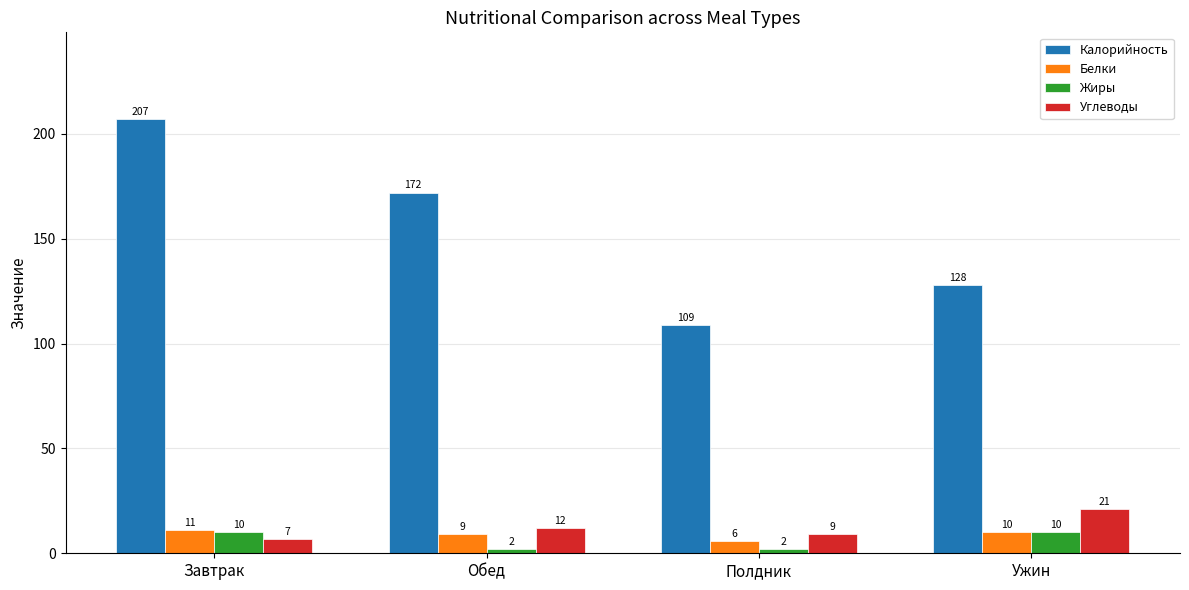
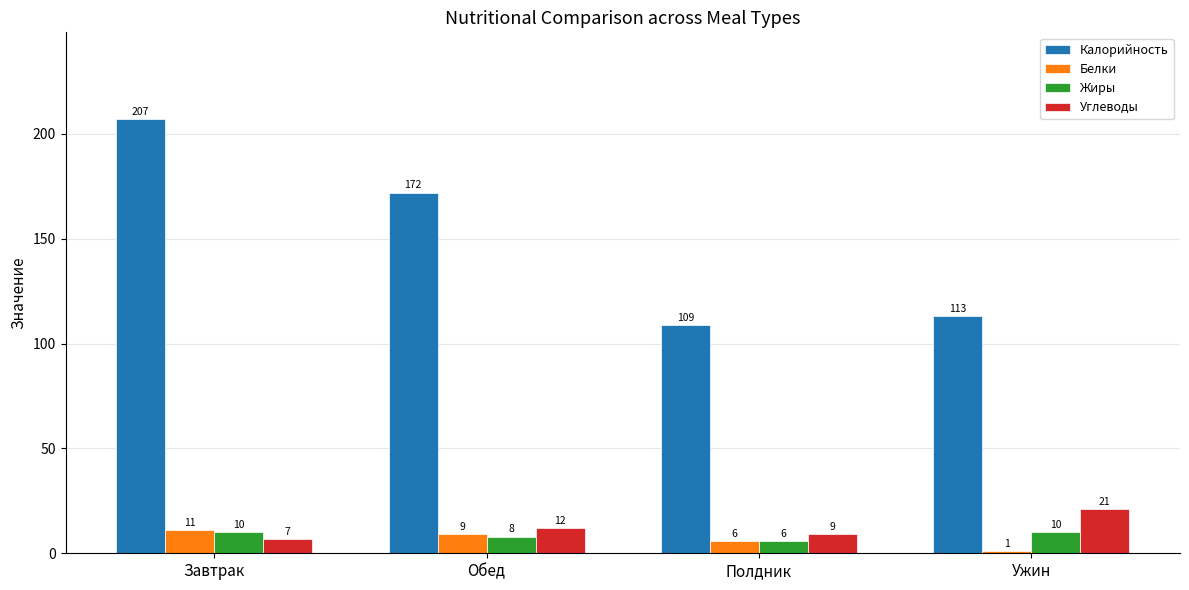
  {
    "Калорийность": {
      "Завтрак": 207,
      "Обед": 172,
      "Полдник": 109,
-     "Ужин": 128
+     "Ужин": 113
    },
    "Белки": {
      "Завтрак": 11,
      "Обед": 9,
      "Полдник": 6,
-     "Ужин": 10
+     "Ужин": 1
    },
    "Жиры": {
      "Завтрак": 10,
-     "Обед": 2,
-     "Полдник": 2,
+     "Обед": 8,
+     "Полдник": 6,
      "Ужин": 10
    },
    "Углеводы": {
      "Завтрак": 7,
      "Обед": 12,
      "Полдник": 9,
      "Ужин": 21
    }
  }
